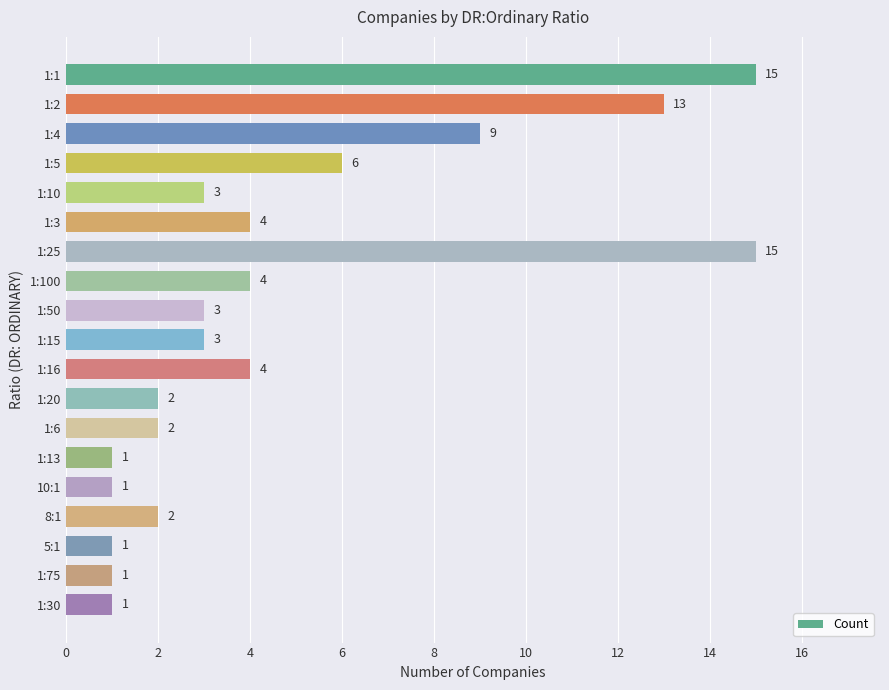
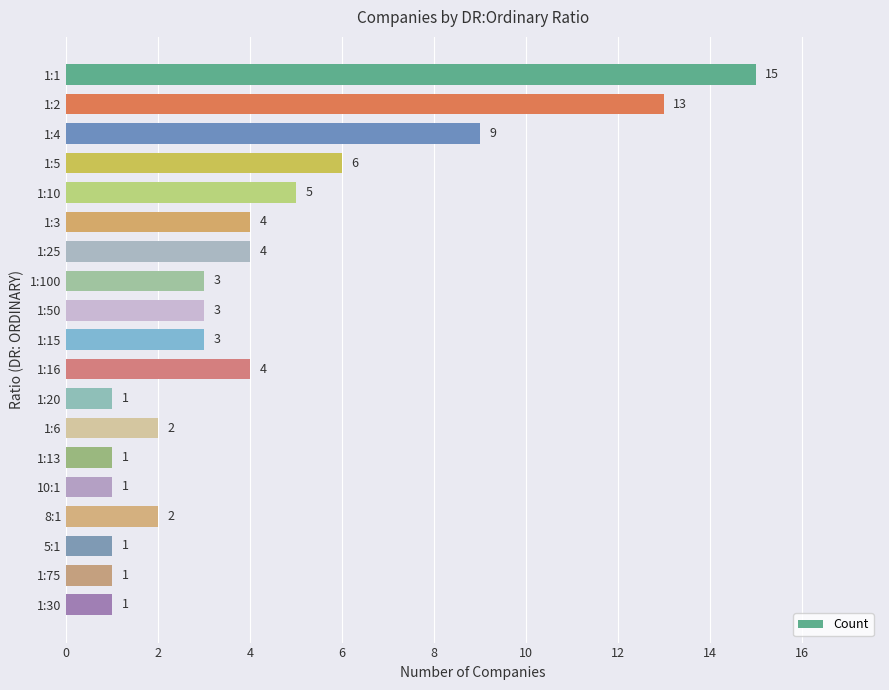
  {
    "1:1": 15,
    "1:2": 13,
    "1:4": 9,
    "1:5": 6,
-   "1:10": 3,
+   "1:10": 5,
    "1:3": 4,
-   "1:25": 15,
-   "1:100": 4,
+   "1:25": 4,
+   "1:100": 3,
    "1:50": 3,
    "1:15": 3,
    "1:16": 4,
-   "1:20": 2,
+   "1:20": 1,
    "1:6": 2,
    "1:13": 1,
    "10:1": 1,
    "8:1": 2,
    "5:1": 1,
    "1:75": 1,
    "1:30": 1
  }
